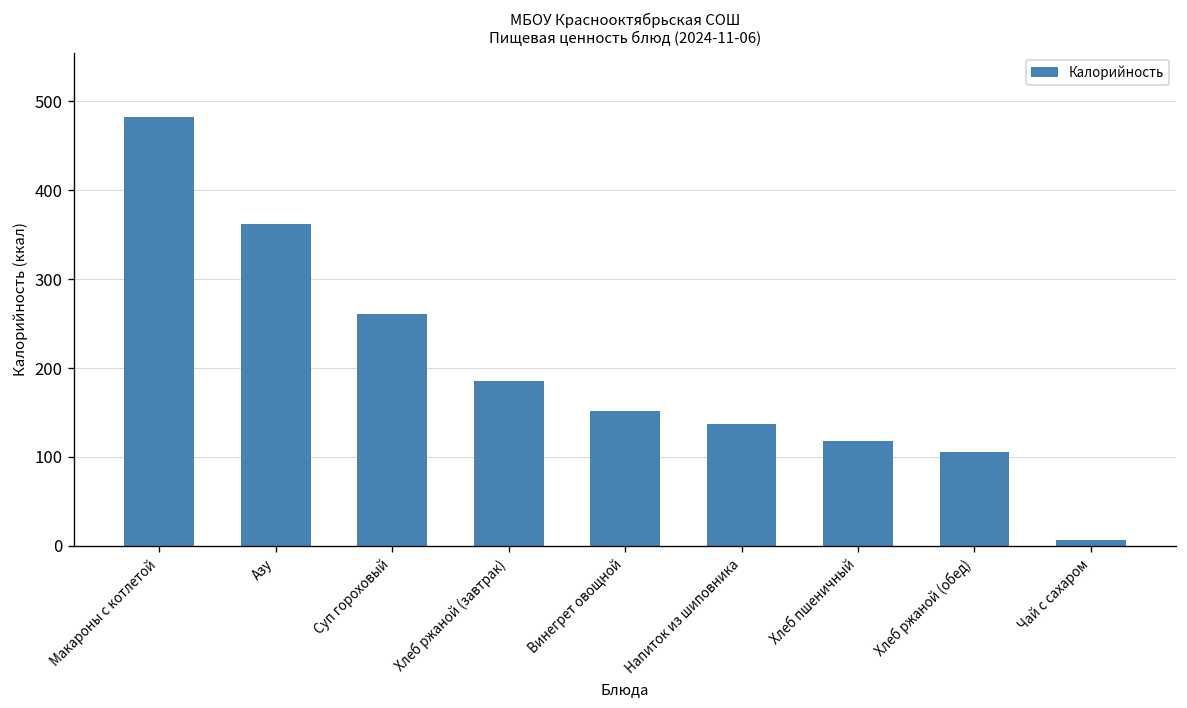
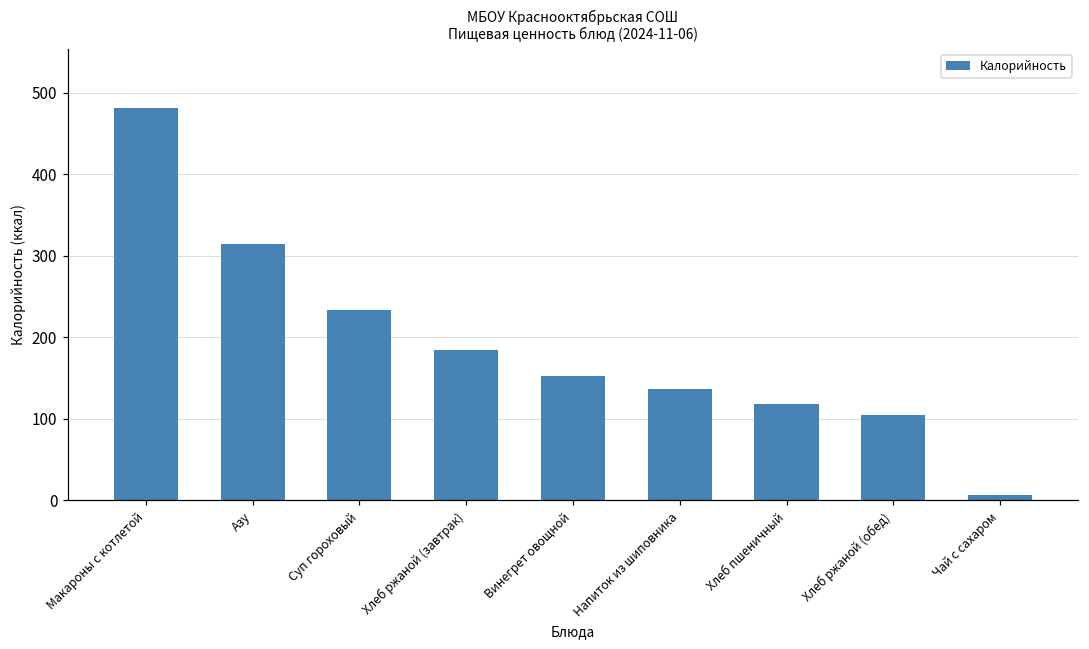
  {
    "Макароны с котлетой": 480,
-   "Азу": 360,
-   "Суп гороховый": 260,
+   "Азу": 320,
+   "Суп гороховый": 230,
    "Хлеб ржаной (завтрак)": 190,
    "Винегрет овощной": 150,
    "Напиток из шиповника": 140,
    "Хлеб пшеничный": 120,
    "Хлеб ржаной (обед)": 110,
    "Чай с сахаром": 10
  }
